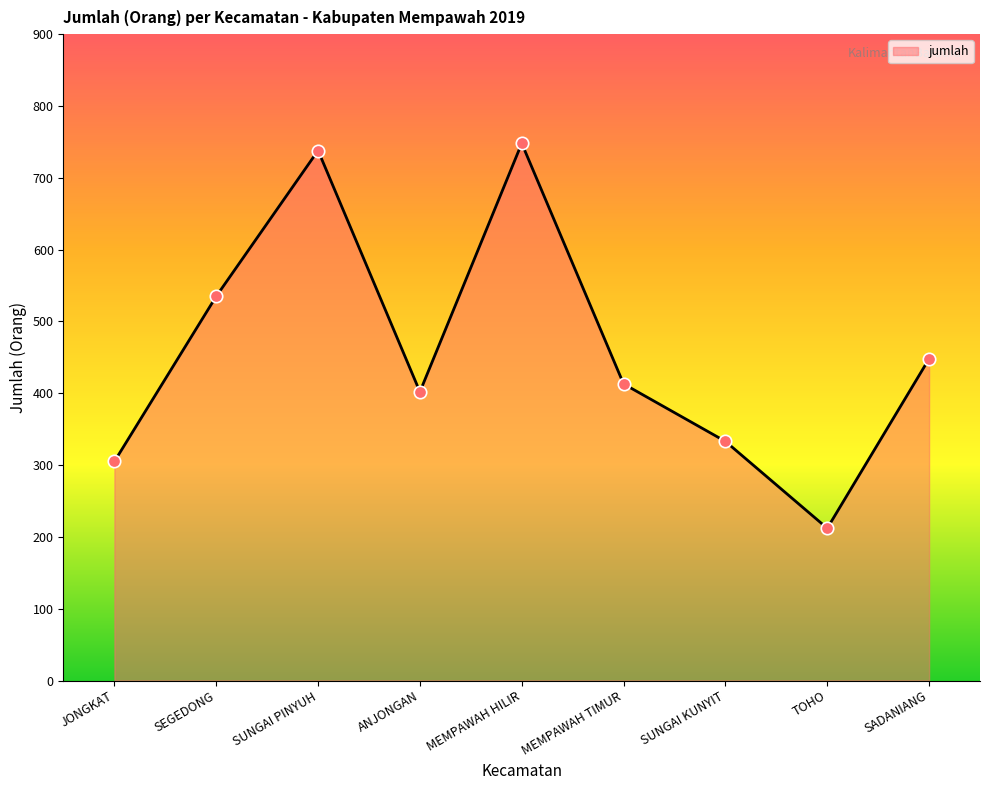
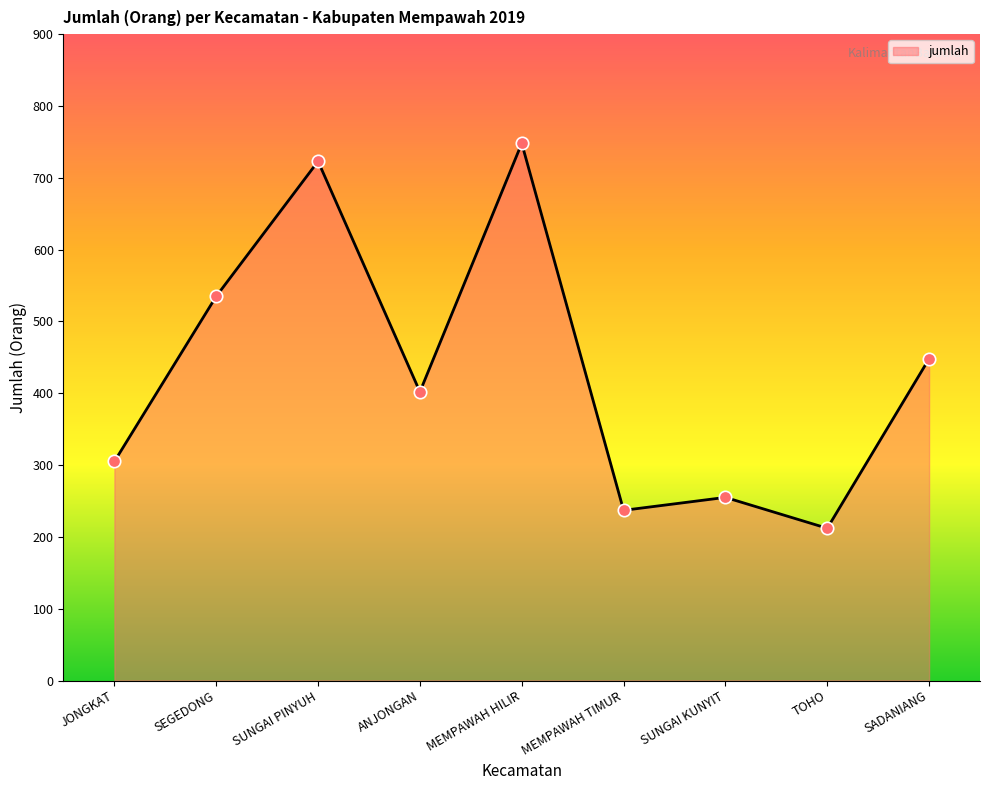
  {
    "JONGKAT": 310,
    "SEGEDONG": 540,
-   "SUNGAI PINYUH": 740,
+   "SUNGAI PINYUH": 720,
    "ANJONGAN": 400,
    "MEMPAWAH HILIR": 750,
-   "MEMPAWAH TIMUR": 410,
-   "SUNGAI KUNYIT": 330,
+   "MEMPAWAH TIMUR": 240,
+   "SUNGAI KUNYIT": 260,
    "TOHO": 210,
    "SADANIANG": 450
  }
